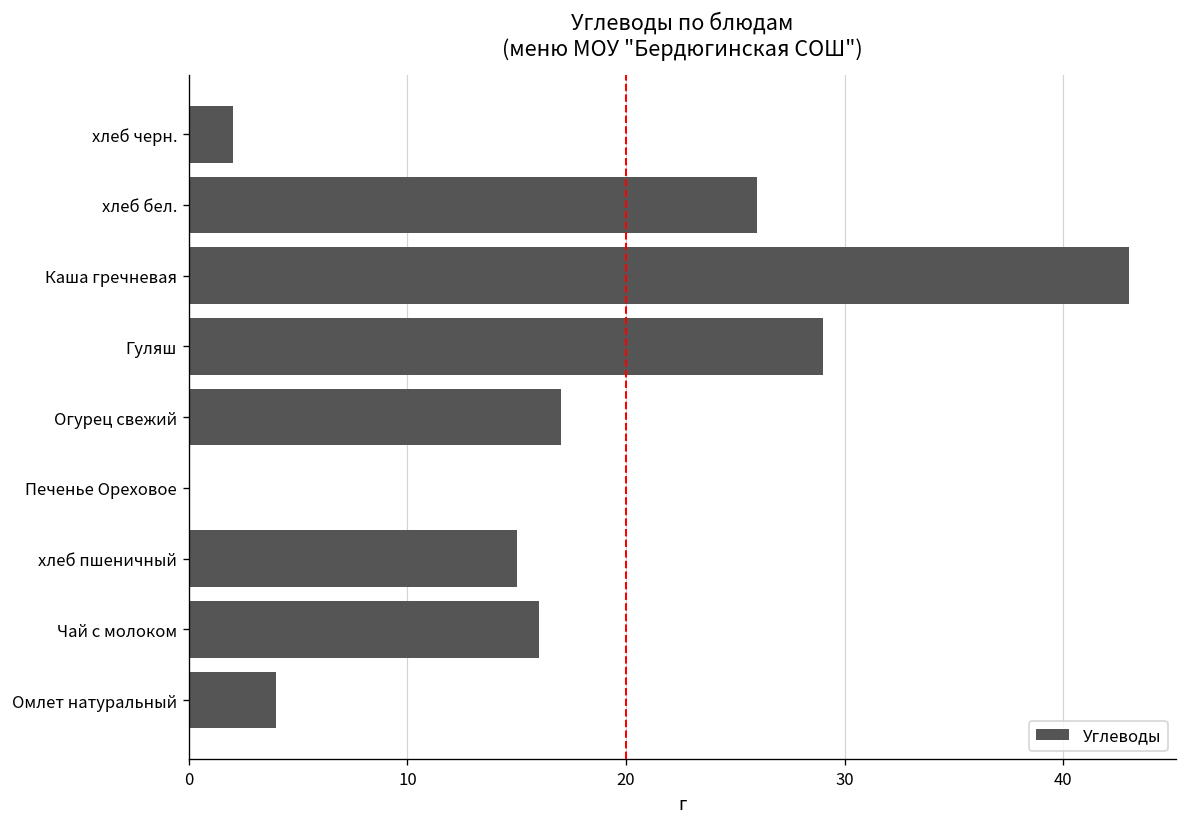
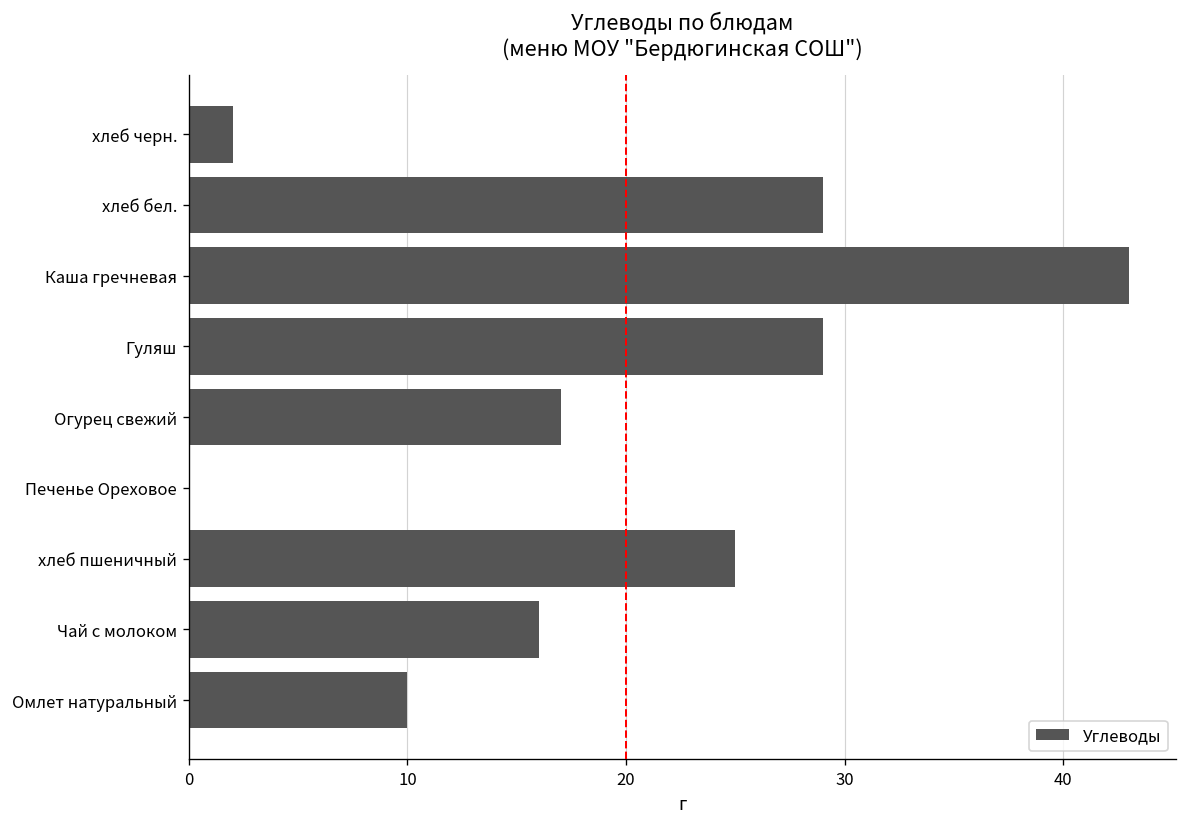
  {
    "хлеб черн.": 2,
-   "хлеб бел.": 26,
+   "хлеб бел.": 29,
    "Каша гречневая": 43,
    "Гуляш": 29,
    "Огурец свежий": 17,
    "Печенье Ореховое": 0,
-   "хлеб пшеничный": 15,
+   "хлеб пшеничный": 25,
    "Чай с молоком": 16,
-   "Омлет натуральный": 4
+   "Омлет натуральный": 10
  }
